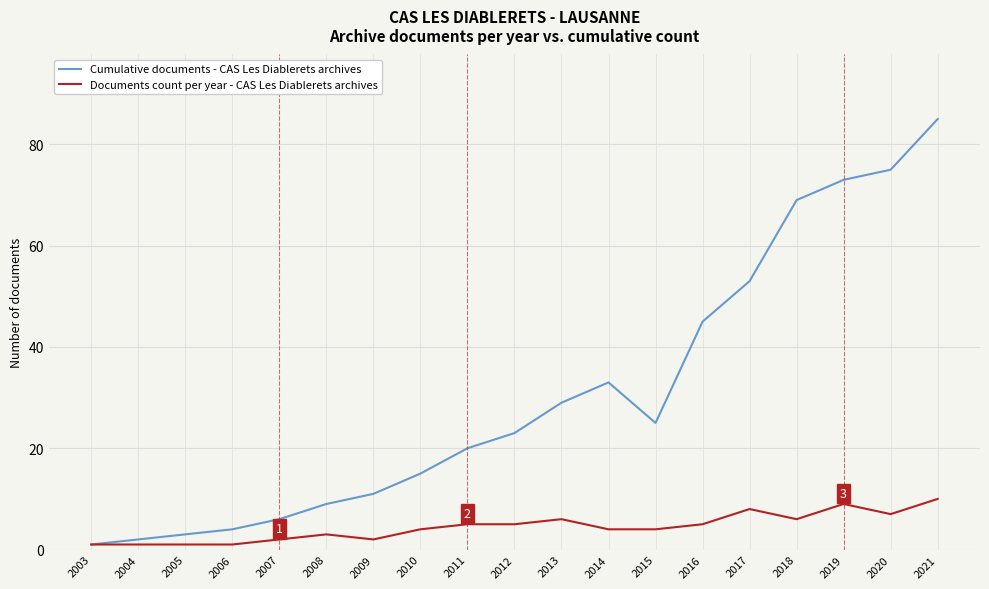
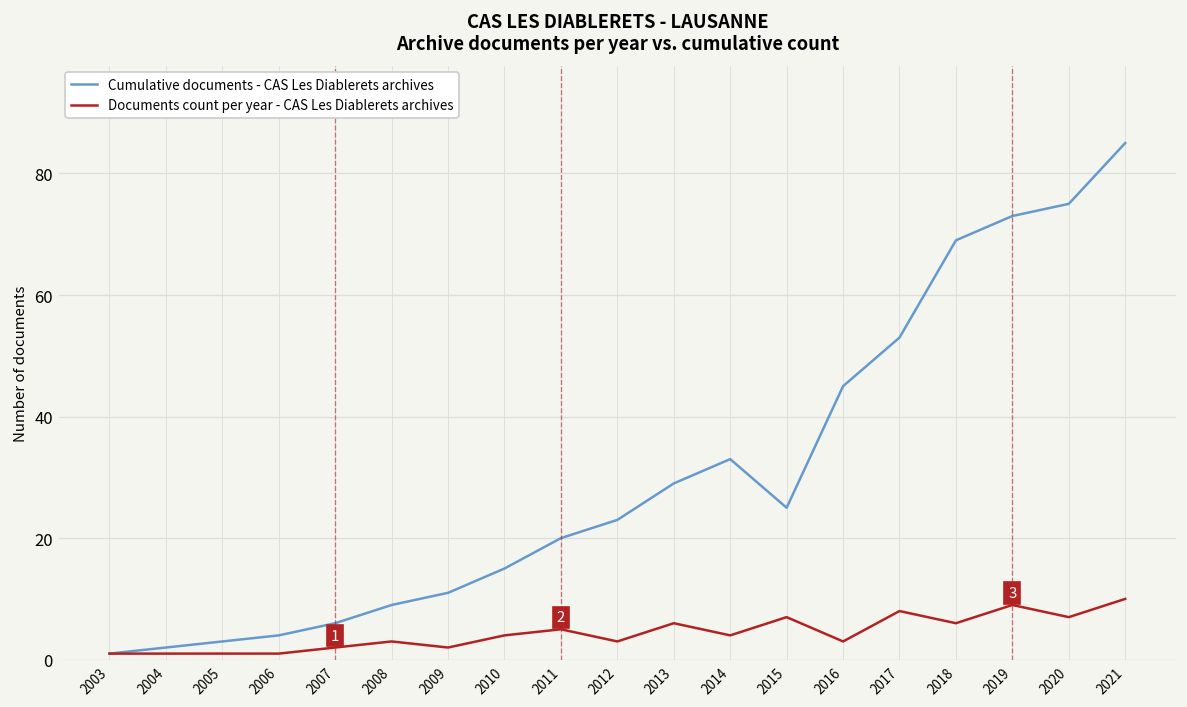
  {
    "Cumulative documents - CAS Les Diablerets archives": {
      "2004": 2,
      "2005": 3,
      "2006": 4,
      "2008": 9,
      "2009": 11,
      "2010": 15,
      "2011": 20,
      "2012": 23,
      "2013": 29,
      "2014": 33,
      "2015": 25,
      "2016": 45,
      "2017": 53,
      "2018": 69,
      "2019": 73,
      "2020": 75,
      "2021": 85
    },
    "Documents count per year - CAS Les Diablerets archives": {
      "2004": 1,
      "2005": 1,
      "2006": 1,
      "2007": 2,
      "2008": 3,
      "2009": 2,
      "2010": 4,
-     "2012": 5,
+     "2012": 3,
      "2013": 6,
      "2014": 4,
-     "2015": 4,
-     "2016": 5,
+     "2015": 7,
+     "2016": 3,
      "2017": 8,
      "2018": 6,
      "2020": 7,
      "2021": 10
    }
  }
